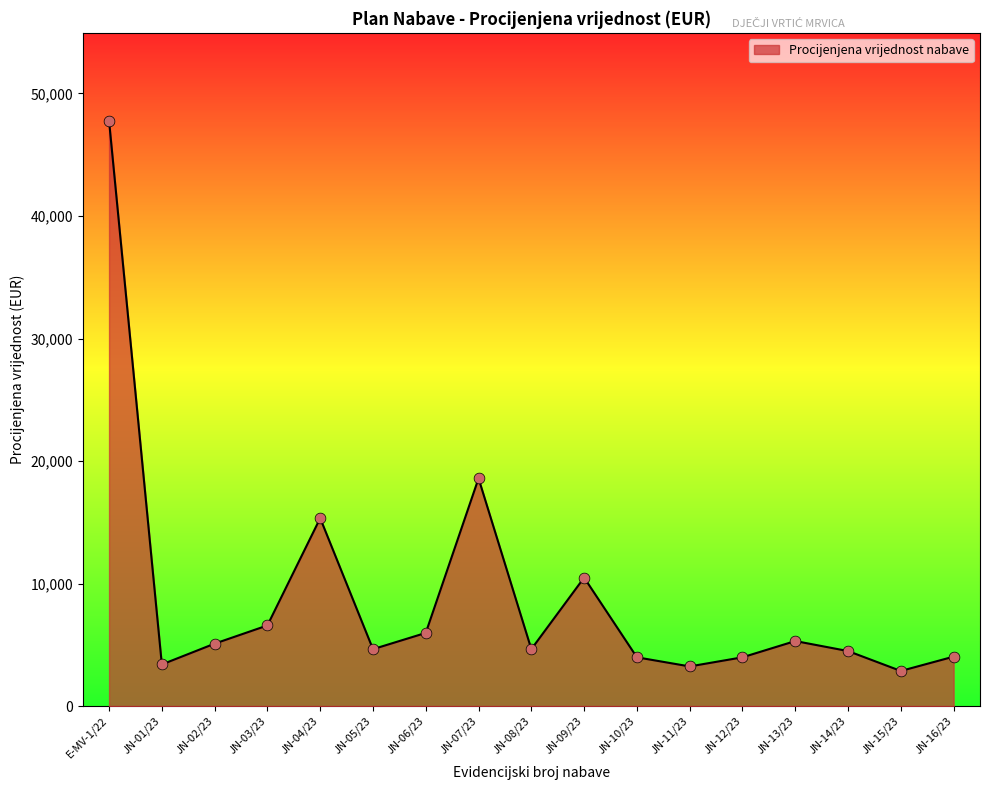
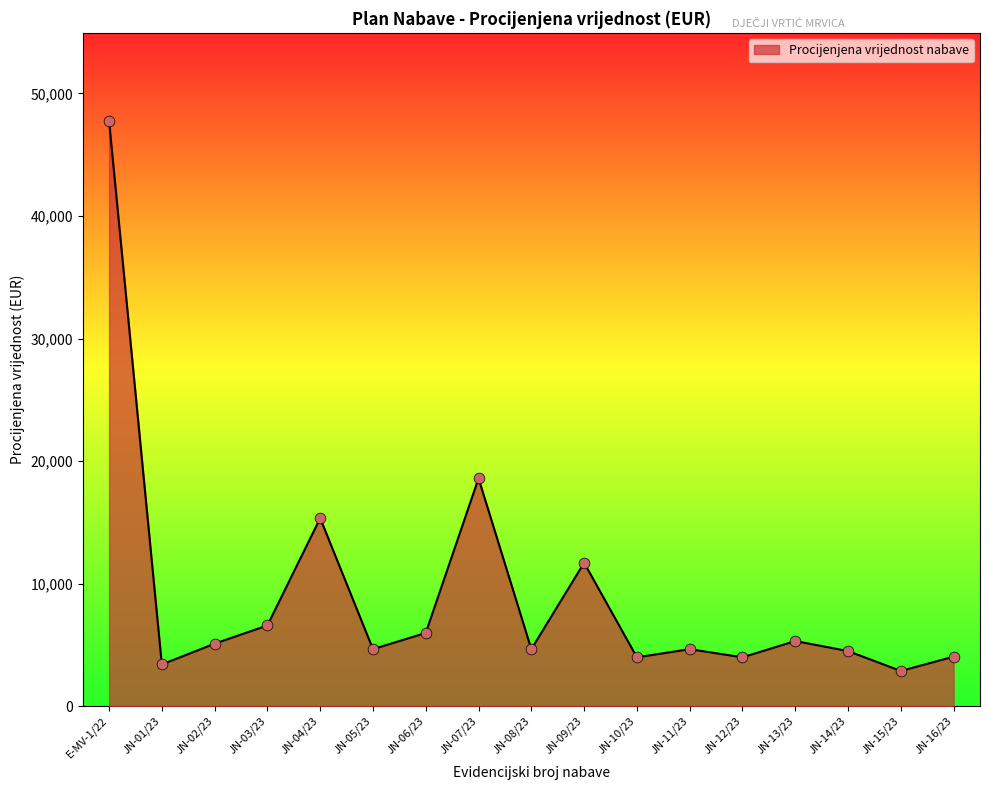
  {
    "E-MV-1/22": "47,800",
    "JN-01/23": "3,400",
    "JN-02/23": "5,100",
    "JN-03/23": "6,600",
    "JN-04/23": "15,300",
    "JN-05/23": "4,600",
    "JN-06/23": "6,000",
    "JN-07/23": "18,600",
    "JN-08/23": "4,600",
-   "JN-09/23": "10,500",
+   "JN-09/23": "11,700",
    "JN-10/23": "4,000",
-   "JN-11/23": "3,200",
+   "JN-11/23": "4,600",
    "JN-12/23": "4,000",
    "JN-13/23": "5,300",
    "JN-14/23": "4,500",
    "JN-15/23": "2,900",
    "JN-16/23": "4,000"
  }
